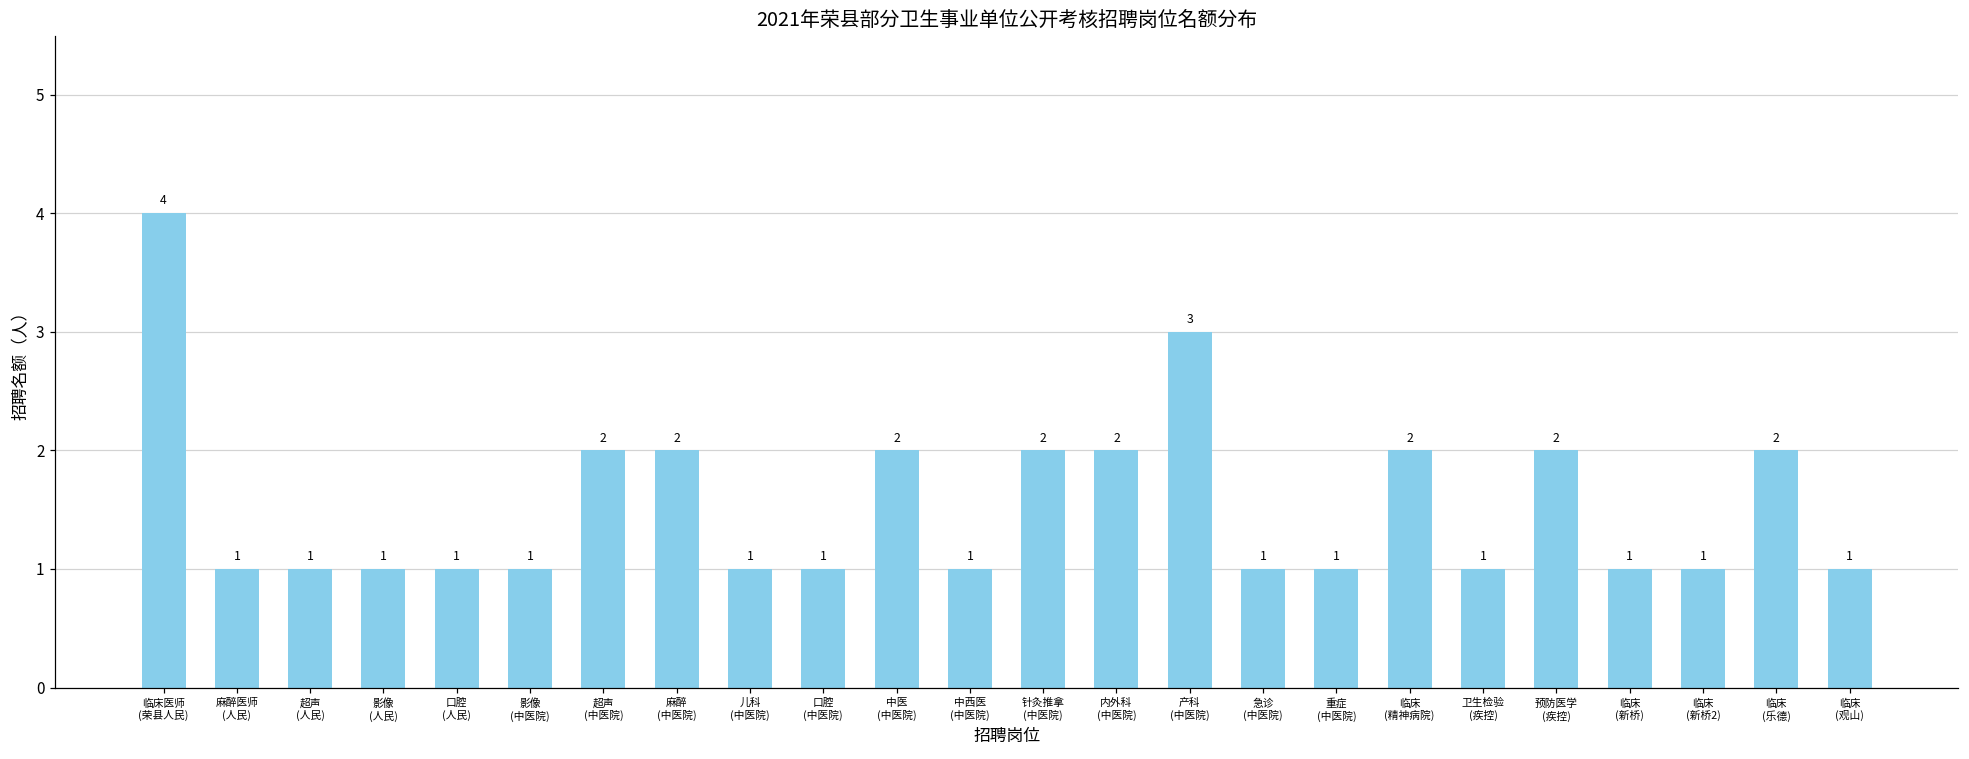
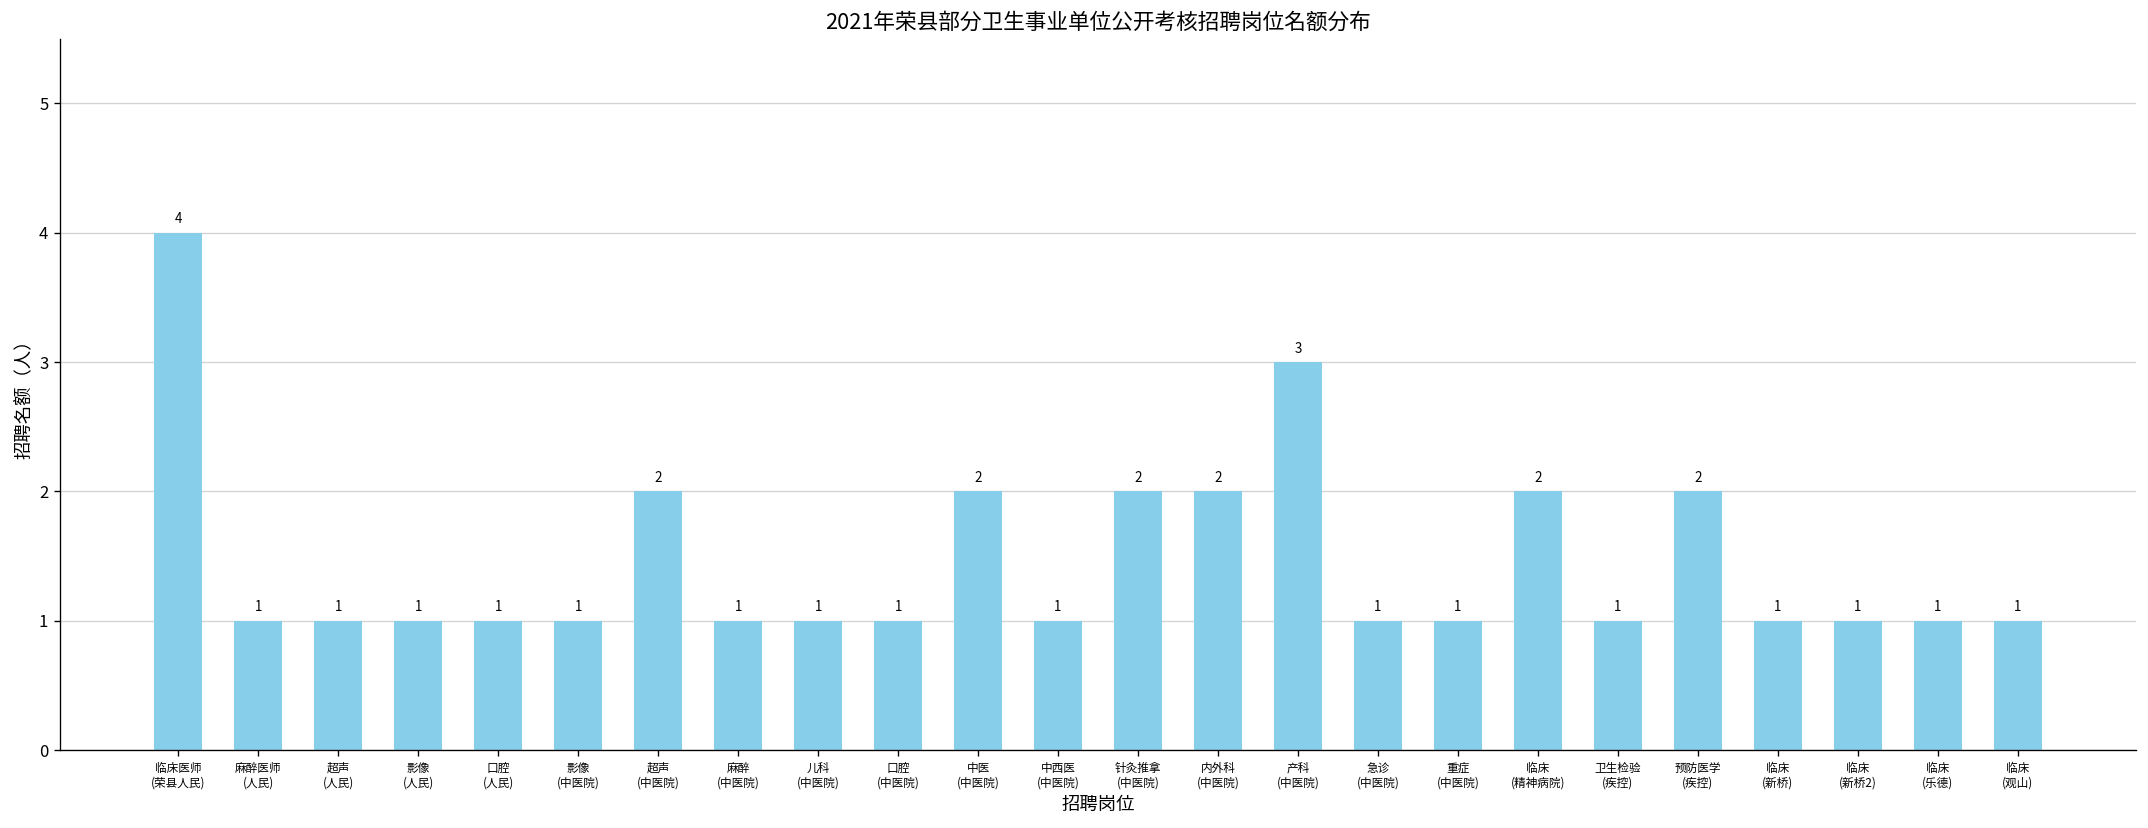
  {
    "临床医师 (荣县人民)": 4,
    "麻醉医师 (人民)": 1,
    "超声 (人民)": 1,
    "影像 (人民)": 1,
    "口腔 (人民)": 1,
    "影像 (中医院)": 1,
    "超声 (中医院)": 2,
-   "麻醉 (中医院)": 2,
+   "麻醉 (中医院)": 1,
    "儿科 (中医院)": 1,
    "口腔 (中医院)": 1,
    "中医 (中医院)": 2,
    "中西医 (中医院)": 1,
    "针灸推拿 (中医院)": 2,
    "内外科 (中医院)": 2,
    "产科 (中医院)": 3,
    "急诊 (中医院)": 1,
    "重症 (中医院)": 1,
    "临床 (精神病院)": 2,
    "卫生检验 (疾控)": 1,
    "预防医学 (疾控)": 2,
    "临床 (新桥)": 1,
    "临床 (新桥2)": 1,
-   "临床 (乐德)": 2,
+   "临床 (乐德)": 1,
    "临床 (观山)": 1
  }
